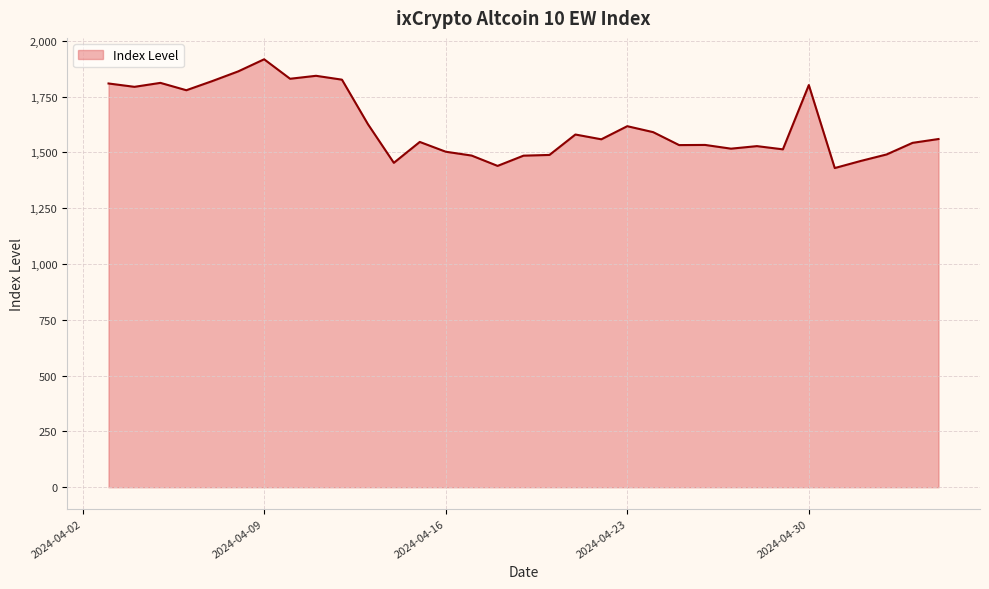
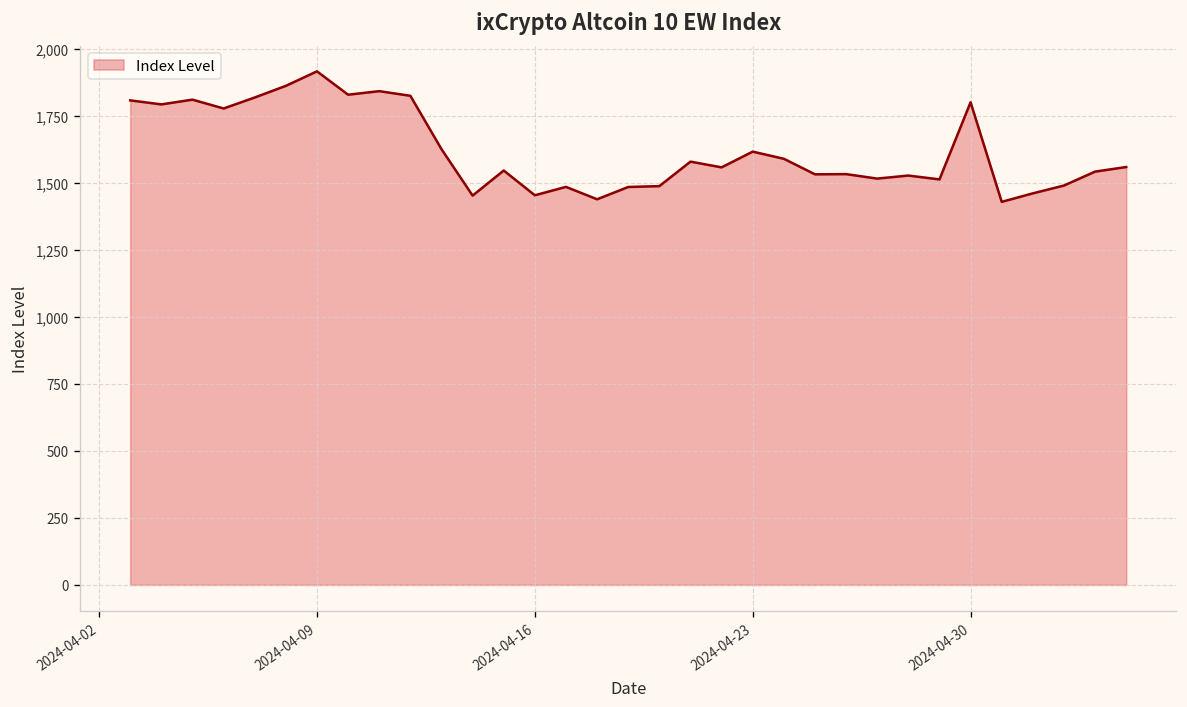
  {
    "2024-04-09": "1,920",
-   "2024-04-16": "1,500",
+   "2024-04-16": "1,450",
    "2024-04-23": "1,620",
    "2024-04-30": "1,800"
  }
